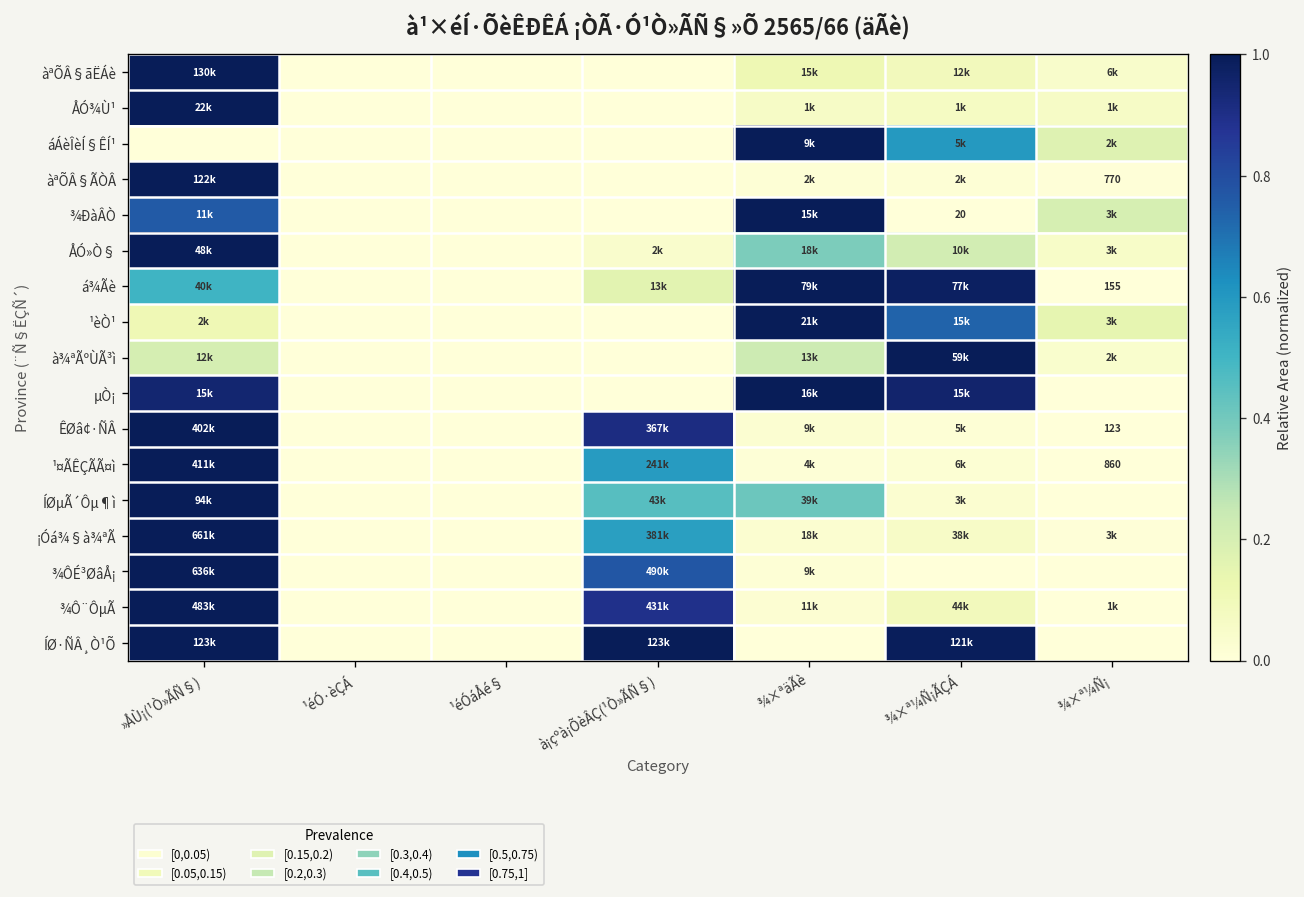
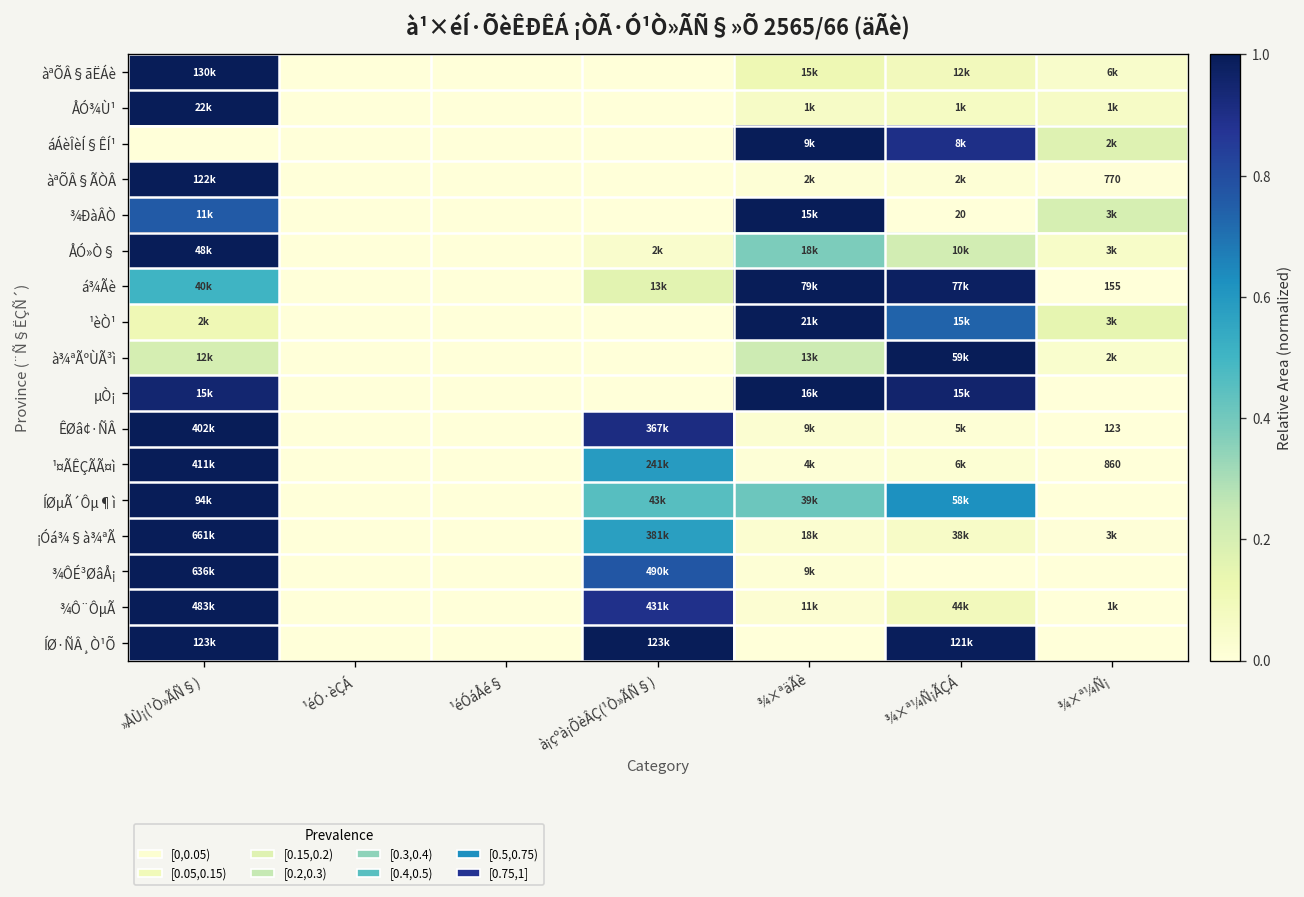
  {
    "àªÕÂ§ãËÁè": {
      "»ÅÙ¡(¹Ò»ÃÑ§)": "130k",
      "¾×ªäÃè": "15k",
      "¾×ª¼Ñ¡ÃÇÁ": "12k",
      "¾×ª¼Ñ¡": "6k"
    },
    "ÅÓ¾Ù¹": {
      "»ÅÙ¡(¹Ò»ÃÑ§)": "22k",
      "¾×ªäÃè": "1k",
      "¾×ª¼Ñ¡ÃÇÁ": "1k",
      "¾×ª¼Ñ¡": "1k"
    },
    "áÁèÎèÍ§ÊÍ¹": {
      "¾×ªäÃè": "9k",
-     "¾×ª¼Ñ¡ÃÇÁ": "5k",
+     "¾×ª¼Ñ¡ÃÇÁ": "8k",
      "¾×ª¼Ñ¡": "2k"
    },
    "àªÕÂ§ÃÒÂ": {
      "»ÅÙ¡(¹Ò»ÃÑ§)": "122k",
      "¾×ªäÃè": "2k",
      "¾×ª¼Ñ¡ÃÇÁ": "2k",
      "¾×ª¼Ñ¡": "770"
    },
    "¾ÐàÂÒ": {
      "»ÅÙ¡(¹Ò»ÃÑ§)": "11k",
      "¾×ªäÃè": "15k",
      "¾×ª¼Ñ¡ÃÇÁ": "20",
      "¾×ª¼Ñ¡": "3k"
    },
    "ÅÓ»Ò§": {
      "»ÅÙ¡(¹Ò»ÃÑ§)": "48k",
      "à¡çºà¡ÕèÂÇ(¹Ò»ÃÑ§)": "2k",
      "¾×ªäÃè": "18k",
      "¾×ª¼Ñ¡ÃÇÁ": "10k",
      "¾×ª¼Ñ¡": "3k"
    },
    "á¾Ãè": {
      "»ÅÙ¡(¹Ò»ÃÑ§)": "40k",
      "à¡çºà¡ÕèÂÇ(¹Ò»ÃÑ§)": "13k",
      "¾×ªäÃè": "79k",
      "¾×ª¼Ñ¡ÃÇÁ": "77k",
      "¾×ª¼Ñ¡": "155"
    },
    "¹èÒ¹": {
      "»ÅÙ¡(¹Ò»ÃÑ§)": "2k",
      "¾×ªäÃè": "21k",
      "¾×ª¼Ñ¡ÃÇÁ": "15k",
      "¾×ª¼Ñ¡": "3k"
    },
    "à¾ªÃºÙÃ³ì": {
      "»ÅÙ¡(¹Ò»ÃÑ§)": "12k",
      "¾×ªäÃè": "13k",
      "¾×ª¼Ñ¡ÃÇÁ": "59k",
      "¾×ª¼Ñ¡": "2k"
    },
    "µÒ¡": {
      "»ÅÙ¡(¹Ò»ÃÑ§)": "15k",
      "¾×ªäÃè": "16k",
      "¾×ª¼Ñ¡ÃÇÁ": "15k"
    },
    "ÊØâ¢·ÑÂ": {
      "»ÅÙ¡(¹Ò»ÃÑ§)": "402k",
      "à¡çºà¡ÕèÂÇ(¹Ò»ÃÑ§)": "367k",
      "¾×ªäÃè": "9k",
      "¾×ª¼Ñ¡ÃÇÁ": "5k",
      "¾×ª¼Ñ¡": "123"
    },
    "¹¤ÃÊÇÃÃ¤ì": {
      "»ÅÙ¡(¹Ò»ÃÑ§)": "411k",
      "à¡çºà¡ÕèÂÇ(¹Ò»ÃÑ§)": "241k",
      "¾×ªäÃè": "4k",
      "¾×ª¼Ñ¡ÃÇÁ": "6k",
      "¾×ª¼Ñ¡": "860"
    },
    "ÍØµÃ´Ôµ¶ì": {
      "»ÅÙ¡(¹Ò»ÃÑ§)": "94k",
      "à¡çºà¡ÕèÂÇ(¹Ò»ÃÑ§)": "43k",
      "¾×ªäÃè": "39k",
-     "¾×ª¼Ñ¡ÃÇÁ": "3k"
+     "¾×ª¼Ñ¡ÃÇÁ": "58k"
    },
    "¡Óá¾§à¾ªÃ": {
      "»ÅÙ¡(¹Ò»ÃÑ§)": "661k",
      "à¡çºà¡ÕèÂÇ(¹Ò»ÃÑ§)": "381k",
      "¾×ªäÃè": "18k",
      "¾×ª¼Ñ¡ÃÇÁ": "38k",
      "¾×ª¼Ñ¡": "3k"
    },
    "¾ÔÉ³ØâÅ¡": {
      "»ÅÙ¡(¹Ò»ÃÑ§)": "636k",
      "à¡çºà¡ÕèÂÇ(¹Ò»ÃÑ§)": "490k",
      "¾×ªäÃè": "9k"
    },
    "¾Ô¨ÔµÃ": {
      "»ÅÙ¡(¹Ò»ÃÑ§)": "483k",
      "à¡çºà¡ÕèÂÇ(¹Ò»ÃÑ§)": "431k",
      "¾×ªäÃè": "11k",
      "¾×ª¼Ñ¡ÃÇÁ": "44k",
      "¾×ª¼Ñ¡": "1k"
    },
    "ÍØ·ÑÂ¸Ò¹Õ": {
      "»ÅÙ¡(¹Ò»ÃÑ§)": "123k",
      "à¡çºà¡ÕèÂÇ(¹Ò»ÃÑ§)": "123k",
      "¾×ª¼Ñ¡ÃÇÁ": "121k"
    }
  }
